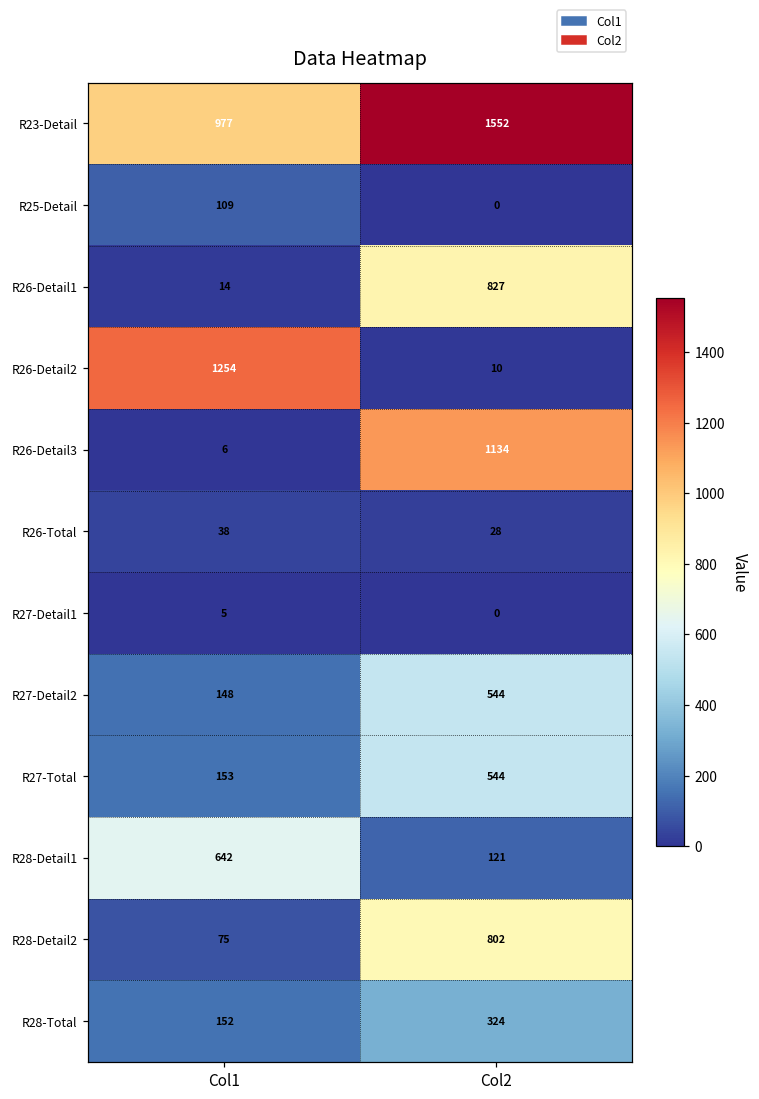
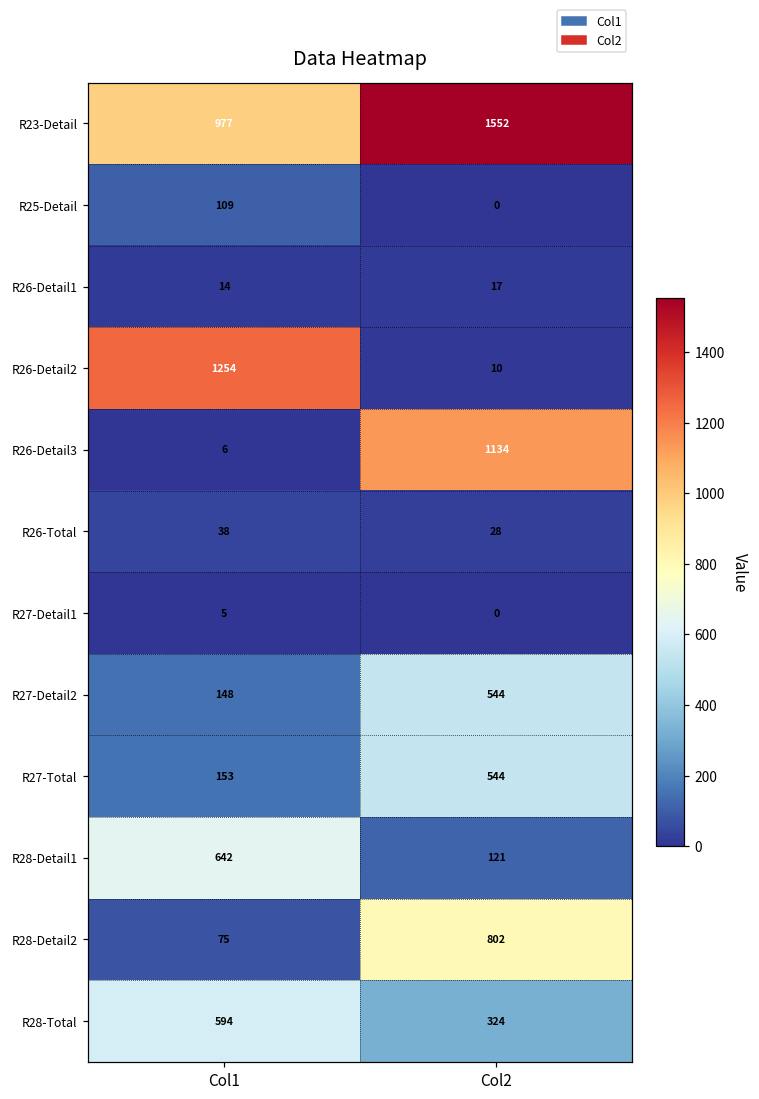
  {
    "R23-Detail": {
      "Col1": 977,
      "Col2": 1552
    },
    "R25-Detail": {
      "Col1": 109,
      "Col2": 0
    },
    "R26-Detail1": {
      "Col1": 14,
-     "Col2": 827
+     "Col2": 17
    },
    "R26-Detail2": {
      "Col1": 1254,
      "Col2": 10
    },
    "R26-Detail3": {
      "Col1": 6,
      "Col2": 1134
    },
    "R26-Total": {
      "Col1": 38,
      "Col2": 28
    },
    "R27-Detail1": {
      "Col1": 5,
      "Col2": 0
    },
    "R27-Detail2": {
      "Col1": 148,
      "Col2": 544
    },
    "R27-Total": {
      "Col1": 153,
      "Col2": 544
    },
    "R28-Detail1": {
      "Col1": 642,
      "Col2": 121
    },
    "R28-Detail2": {
      "Col1": 75,
      "Col2": 802
    },
    "R28-Total": {
-     "Col1": 152,
+     "Col1": 594,
      "Col2": 324
    }
  }
